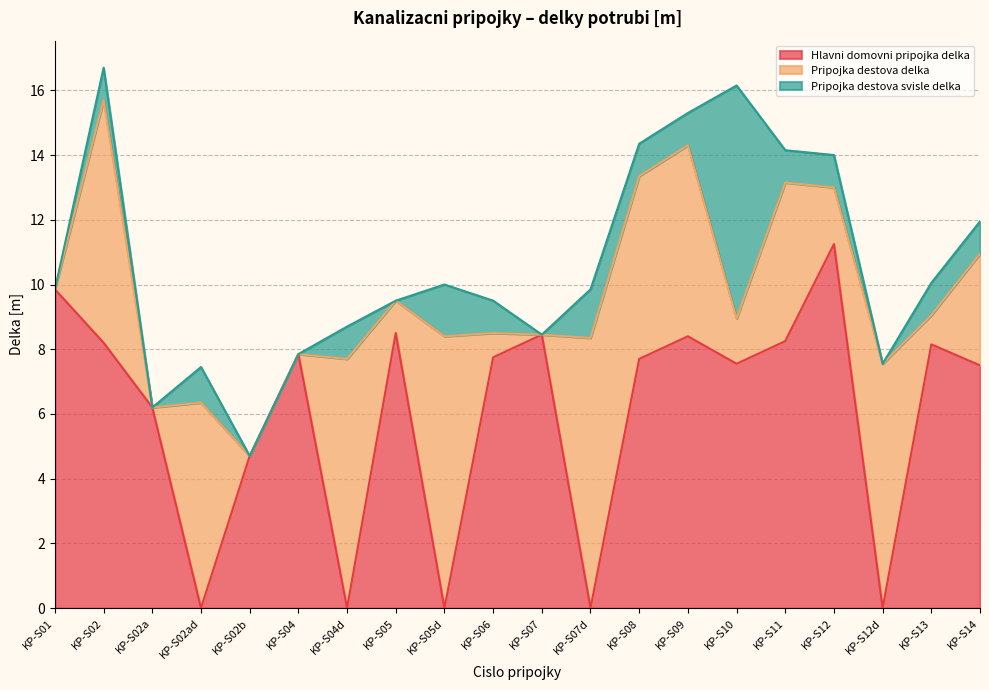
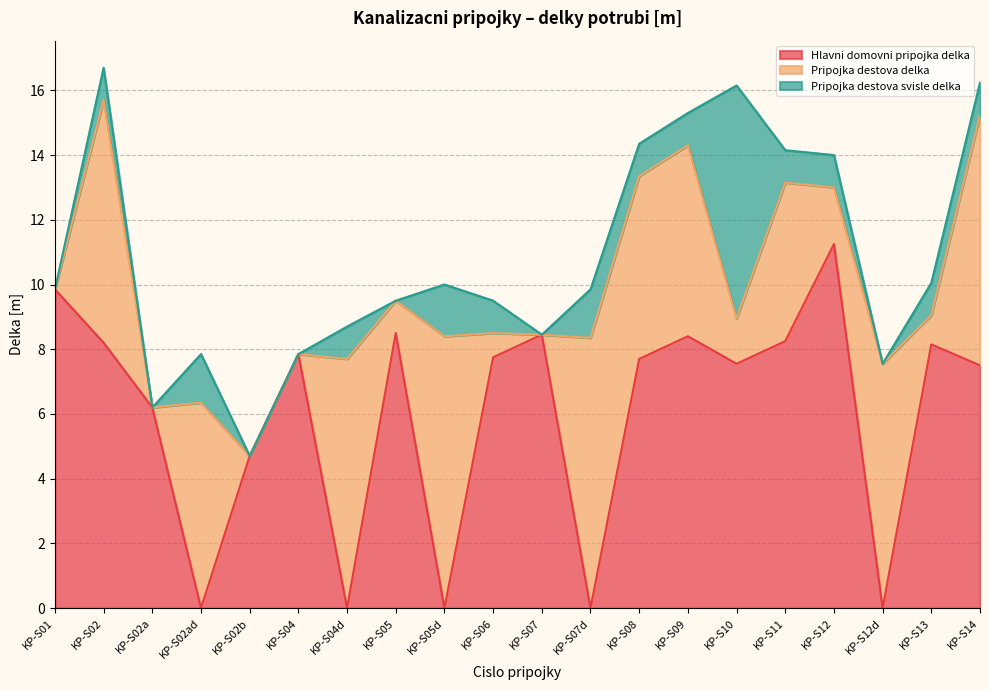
  {
    "Hlavni domovni pripojka delka": {
      "KP-S02": 8.2,
      "KP-S02ad": 0.0,
      "KP-S04d": 0.0,
      "KP-S05": 8.5,
      "KP-S05d": 0.0,
      "KP-S06": 7.8,
      "KP-S07d": 0.0,
      "KP-S08": 7.7,
      "KP-S09": 8.4,
      "KP-S10": 7.6,
      "KP-S11": 8.3,
      "KP-S12": 11.3,
      "KP-S12d": 0.0,
      "KP-S13": 8.2,
      "KP-S14": 7.5
    },
    "Pripojka destova delka": {
      "KP-S02": 7.5,
      "KP-S02ad": 6.4,
      "KP-S04d": 7.7,
      "KP-S05d": 8.4,
      "KP-S06": 0.8,
      "KP-S07d": 8.4,
      "KP-S08": 5.7,
      "KP-S09": 5.9,
      "KP-S10": 1.4,
      "KP-S11": 4.9,
      "KP-S12": 1.8,
      "KP-S13": 0.9,
-     "KP-S14": 3.4
+     "KP-S14": 7.7
    },
    "Pripojka destova svisle delka": {
      "KP-S02": 1.0,
-     "KP-S02ad": 1.1,
+     "KP-S02ad": 1.5,
      "KP-S04d": 1.0,
      "KP-S05d": 1.6,
      "KP-S06": 1.0,
      "KP-S07d": 1.5,
      "KP-S08": 1.0,
      "KP-S09": 1.0,
      "KP-S10": 7.2,
      "KP-S11": 1.0,
      "KP-S12": 1.0,
      "KP-S13": 1.0,
      "KP-S14": 1.0
    }
  }
